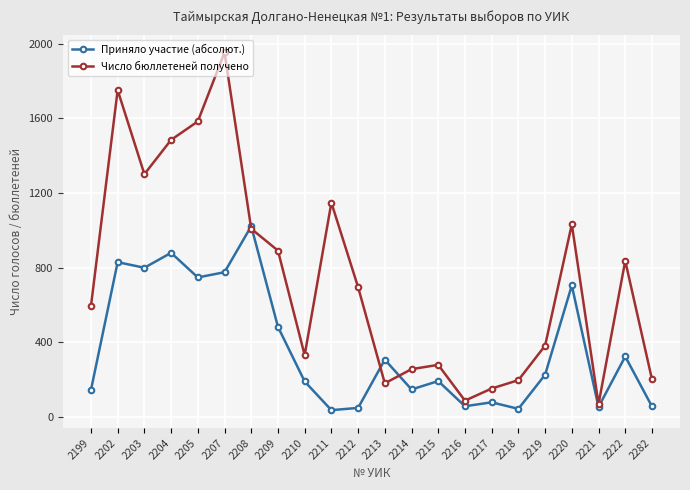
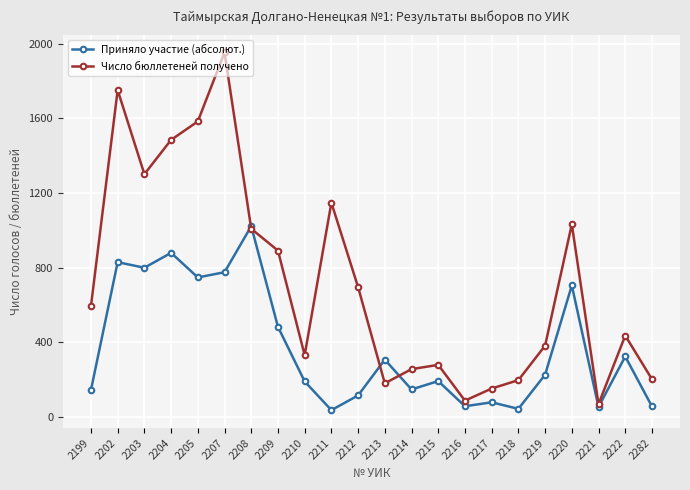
  {
    "Приняло участие (абсолют.)": {
      "2199": 140,
      "2202": 830,
      "2203": 800,
      "2204": 880,
      "2205": 750,
      "2207": 780,
      "2208": 1020,
      "2209": 480,
      "2210": 190,
      "2211": 40,
-     "2212": 50,
+     "2212": 110,
      "2213": 310,
      "2214": 150,
      "2215": 190,
      "2216": 60,
      "2217": 80,
      "2218": 40,
      "2219": 230,
      "2220": 700,
      "2221": 50,
      "2222": 320,
      "2282": 60
    },
    "Число бюллетеней получено": {
      "2199": 590,
      "2202": 1750,
      "2203": 1300,
      "2204": 1490,
      "2205": 1580,
      "2208": 1010,
      "2209": 890,
      "2210": 330,
      "2211": 1150,
      "2212": 700,
      "2213": 180,
      "2214": 260,
      "2215": 280,
      "2216": 90,
      "2217": 150,
      "2218": 200,
      "2219": 380,
      "2220": 1030,
      "2221": 70,
-     "2222": 840,
+     "2222": 440,
      "2282": 200
    }
  }
